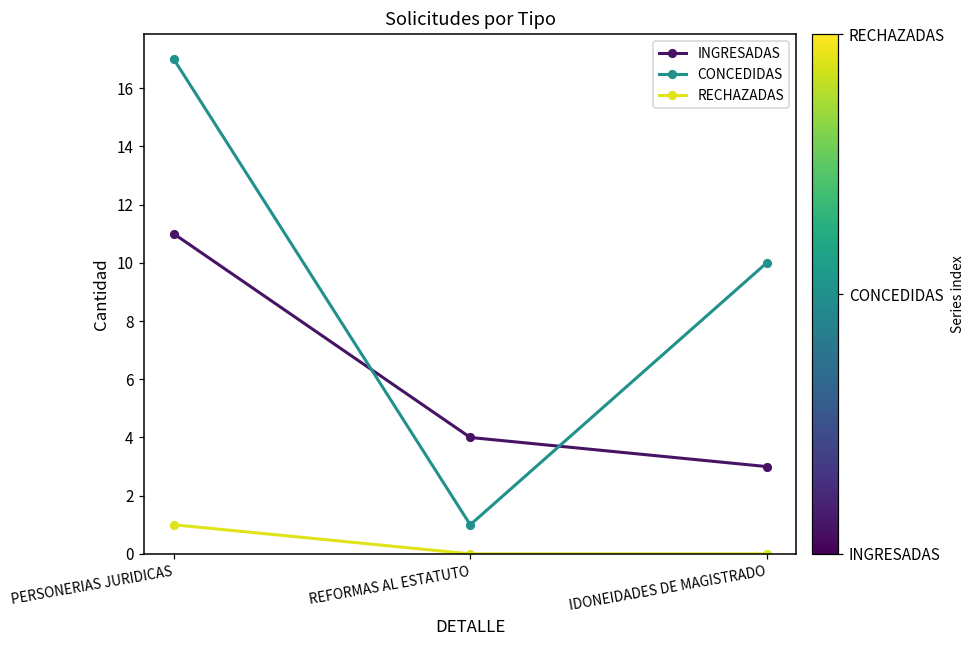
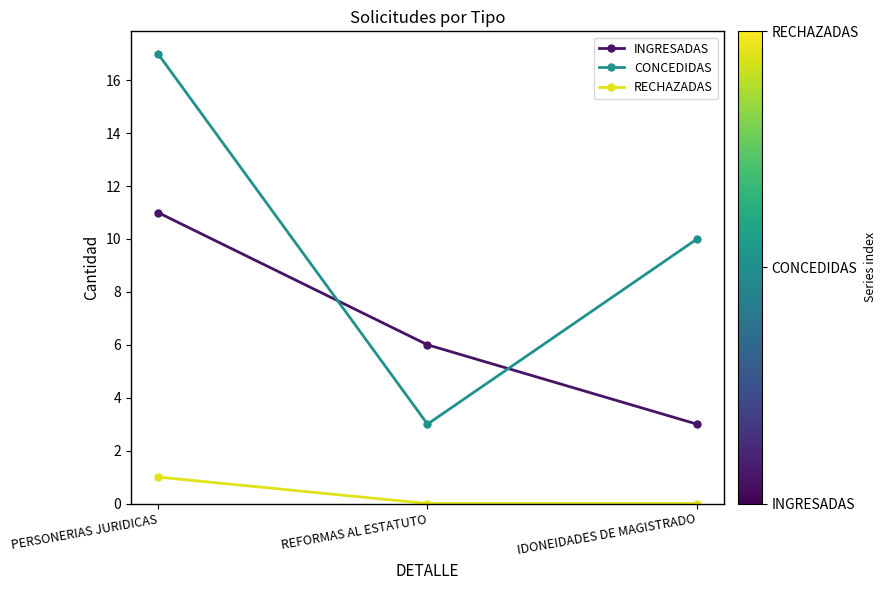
  {
    "INGRESADAS": {
      "PERSONERIAS JURIDICAS": 11,
-     "REFORMAS AL ESTATUTO": 4,
+     "REFORMAS AL ESTATUTO": 6,
      "IDONEIDADES DE MAGISTRADO": 3
    },
    "CONCEDIDAS": {
      "PERSONERIAS JURIDICAS": 17,
-     "REFORMAS AL ESTATUTO": 1,
+     "REFORMAS AL ESTATUTO": 3,
      "IDONEIDADES DE MAGISTRADO": 10
    },
    "RECHAZADAS": {
      "PERSONERIAS JURIDICAS": 1,
      "REFORMAS AL ESTATUTO": 0,
      "IDONEIDADES DE MAGISTRADO": 0
    }
  }
